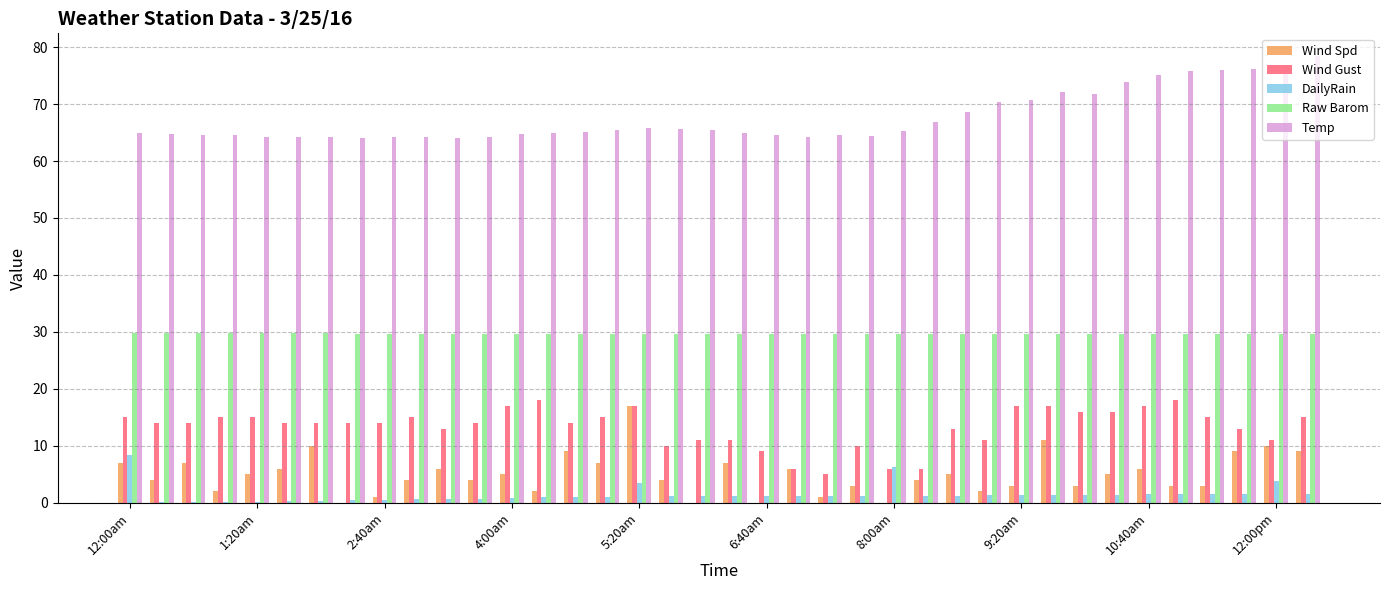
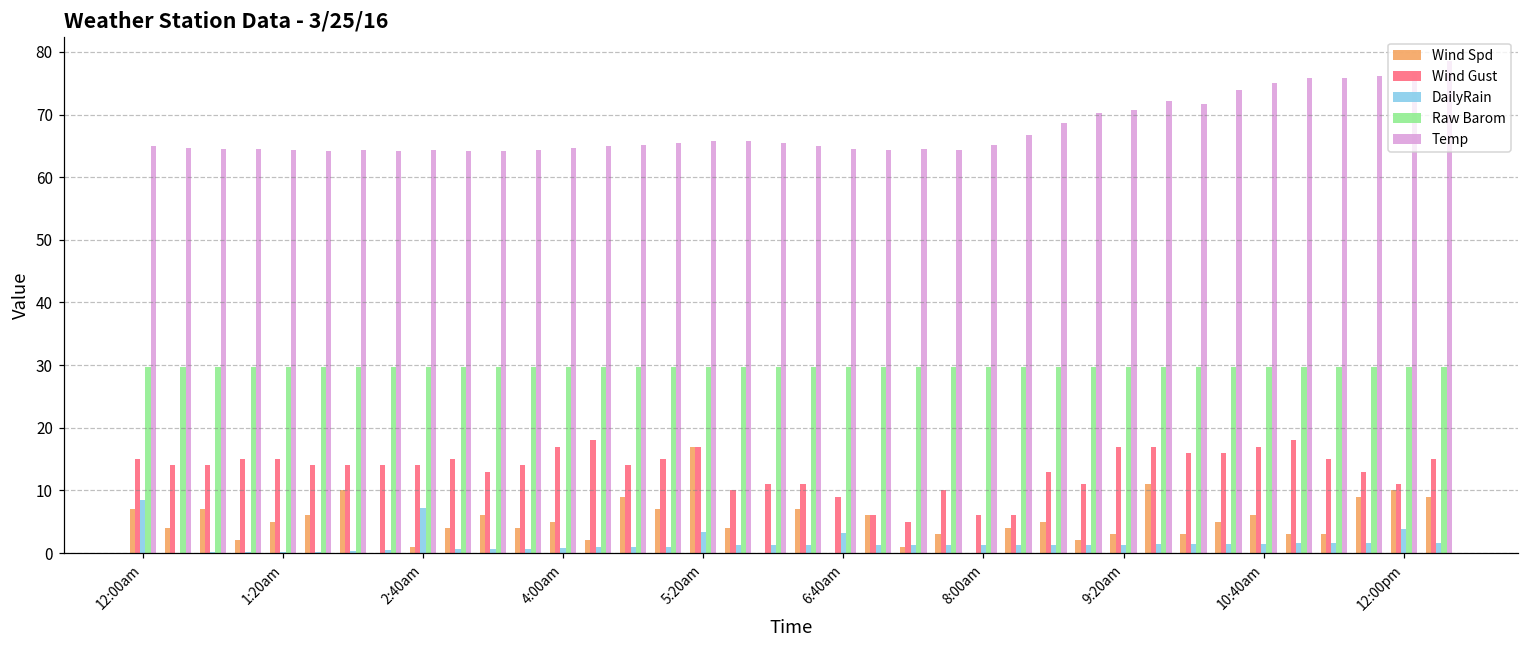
  {
    "DailyRain": {
      "12:00am": 8,
-     "2:40am": 1,
+     "2:40am": 7,
      "4:00am": 1,
      "5:20am": 3,
-     "6:40am": 1,
-     "8:00am": 6,
+     "6:40am": 3,
+     "8:00am": 1,
      "9:20am": 1,
      "10:40am": 1,
      "12:00pm": 4
    }
  }
